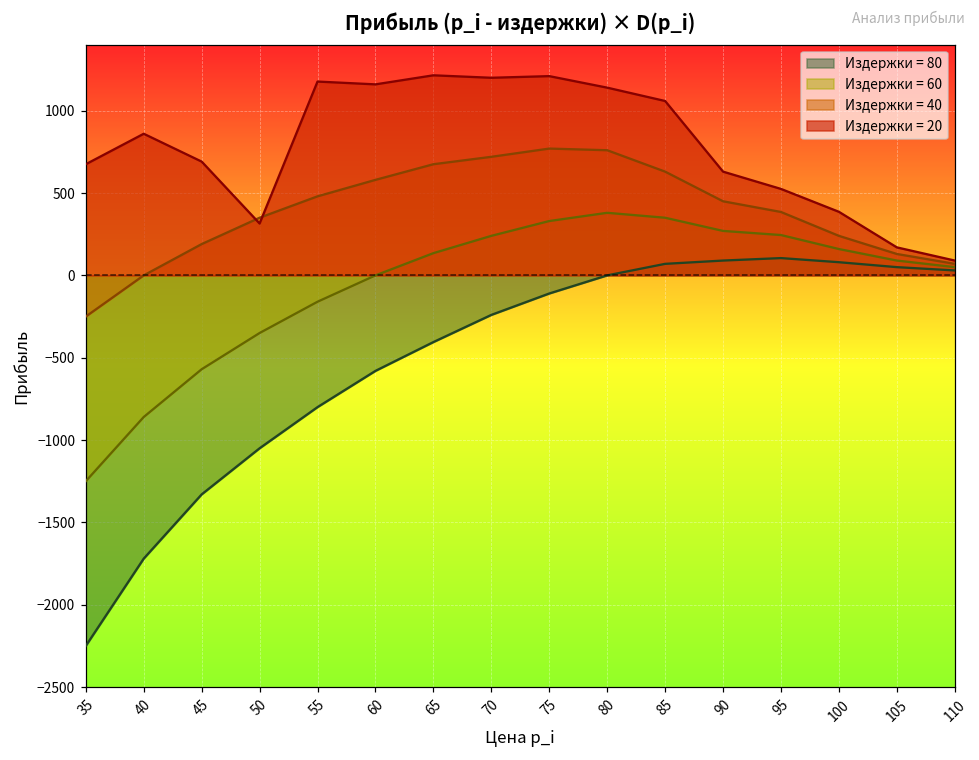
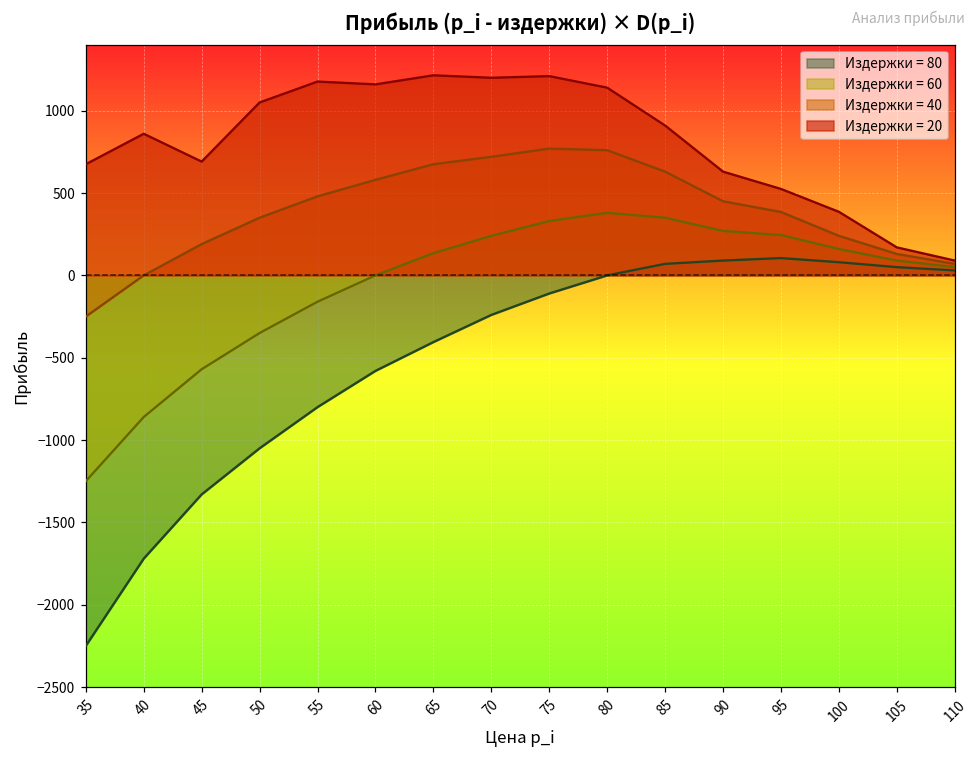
  {
    "Издержки = 20": {
      "35": 680,
      "40": 860,
      "45": 690,
-     "50": 320,
+     "50": 1050,
      "55": 1180,
      "60": 1160,
      "65": 1220,
      "70": 1200,
      "75": 1210,
      "80": 1140,
-     "85": 1060,
+     "85": 910,
      "90": 630,
      "95": 530,
      "100": 390,
      "105": 170,
      "110": 90
    }
  }
